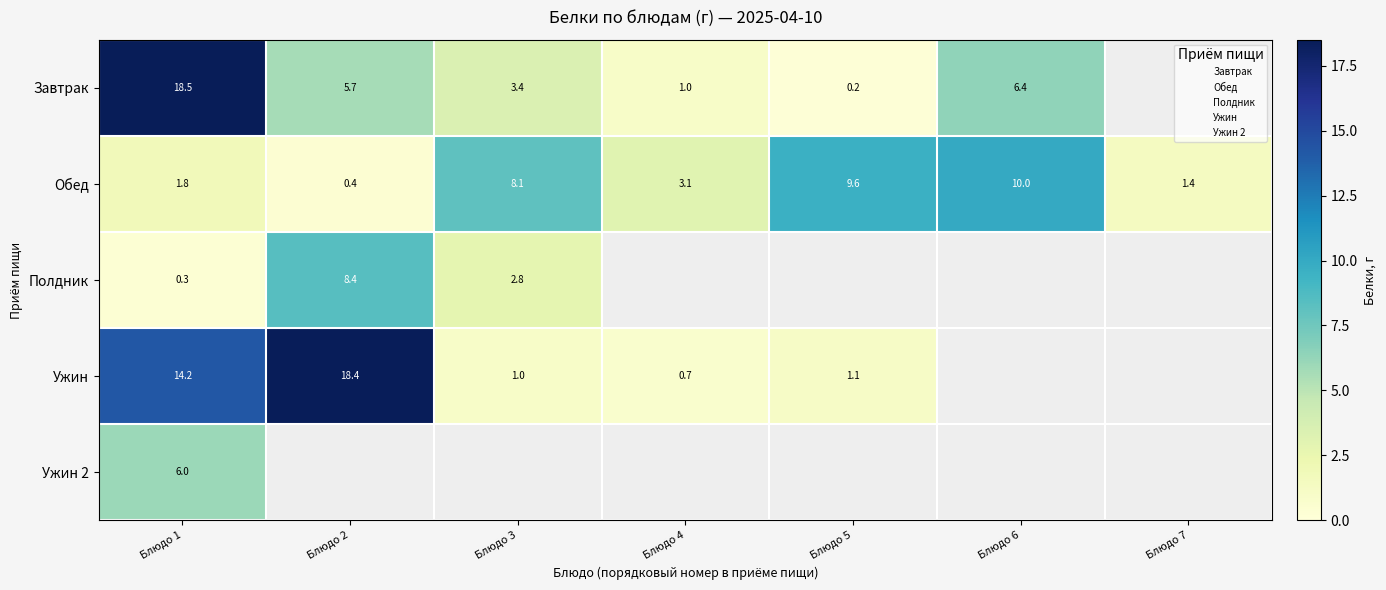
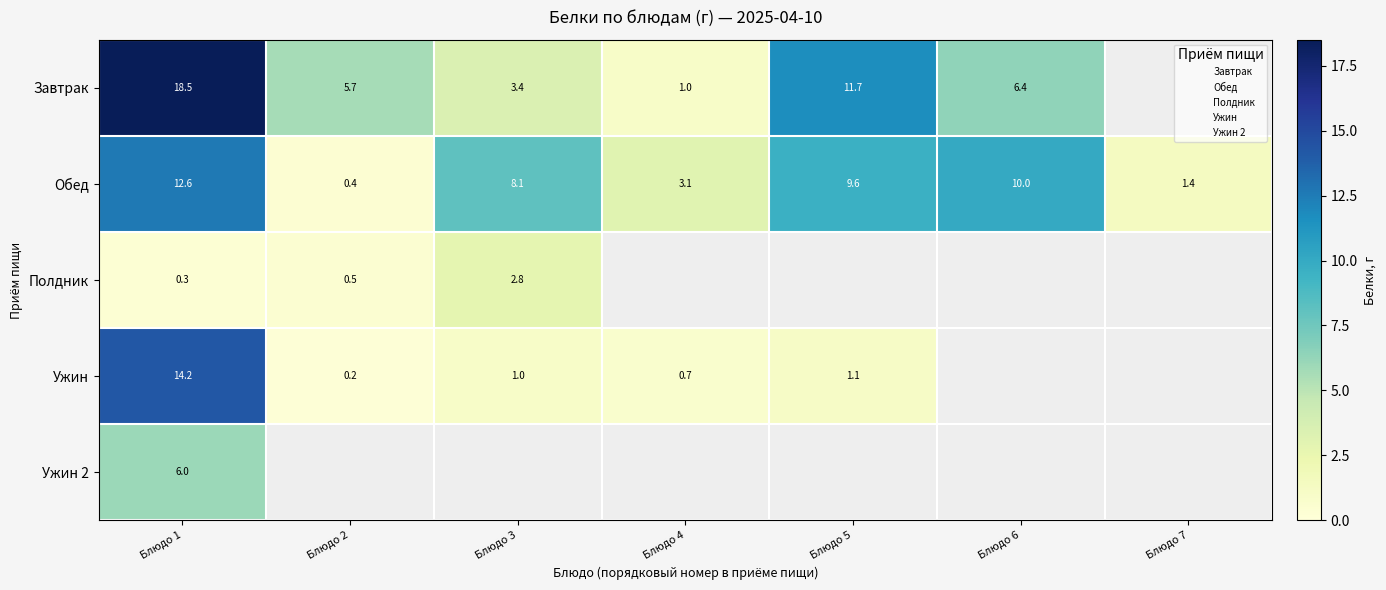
  {
    "Завтрак": {
      "Блюдо 1": 18.5,
      "Блюдо 2": 5.7,
      "Блюдо 3": 3.4,
      "Блюдо 4": 1.0,
-     "Блюдо 5": 0.2,
+     "Блюдо 5": 11.7,
      "Блюдо 6": 6.4
    },
    "Обед": {
-     "Блюдо 1": 1.8,
+     "Блюдо 1": 12.6,
      "Блюдо 2": 0.4,
      "Блюдо 3": 8.1,
      "Блюдо 4": 3.1,
      "Блюдо 5": 9.6,
      "Блюдо 6": 10.0,
      "Блюдо 7": 1.4
    },
    "Полдник": {
      "Блюдо 1": 0.3,
-     "Блюдо 2": 8.4,
+     "Блюдо 2": 0.5,
      "Блюдо 3": 2.8
    },
    "Ужин": {
      "Блюдо 1": 14.2,
-     "Блюдо 2": 18.4,
+     "Блюдо 2": 0.2,
      "Блюдо 3": 1.0,
      "Блюдо 4": 0.7,
      "Блюдо 5": 1.1
    },
    "Ужин 2": {
      "Блюдо 1": 6.0
    }
  }
